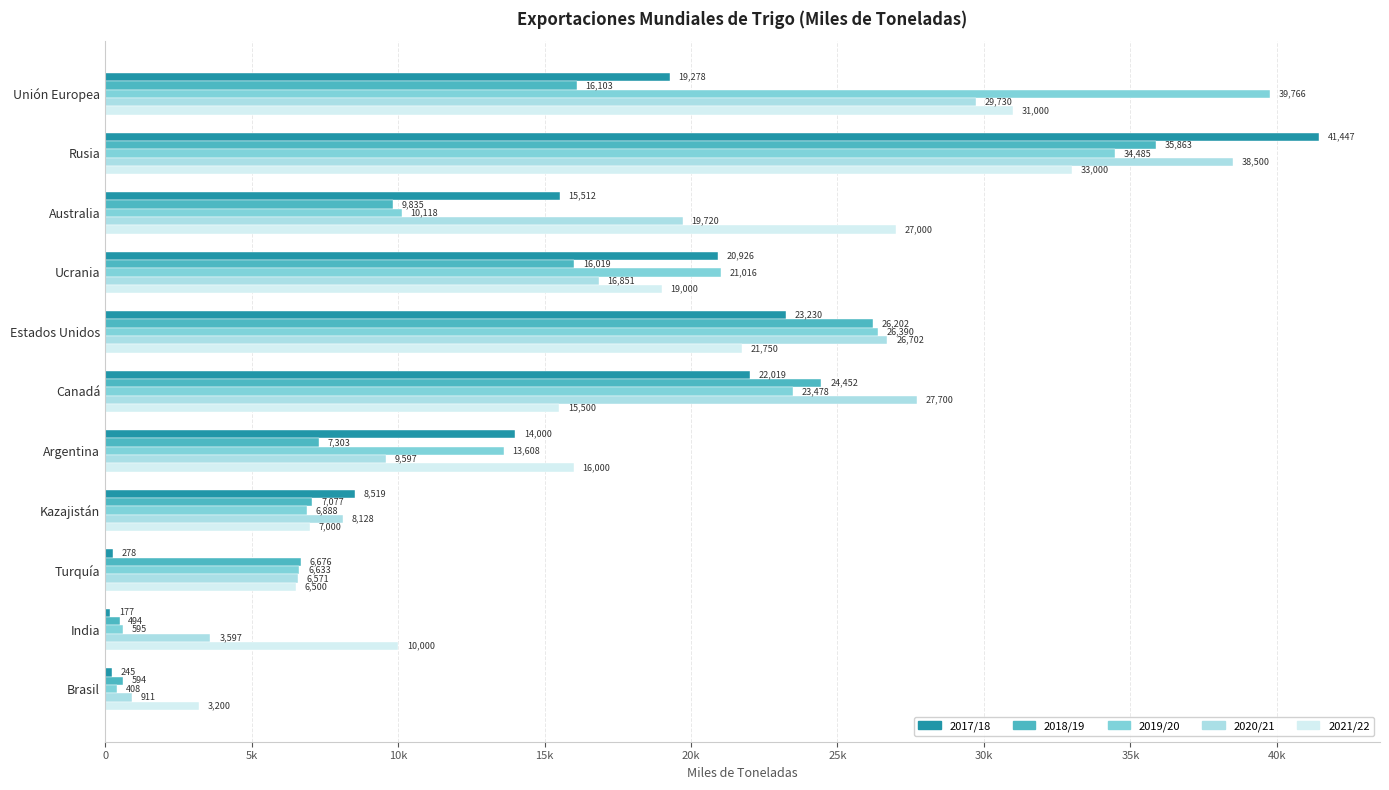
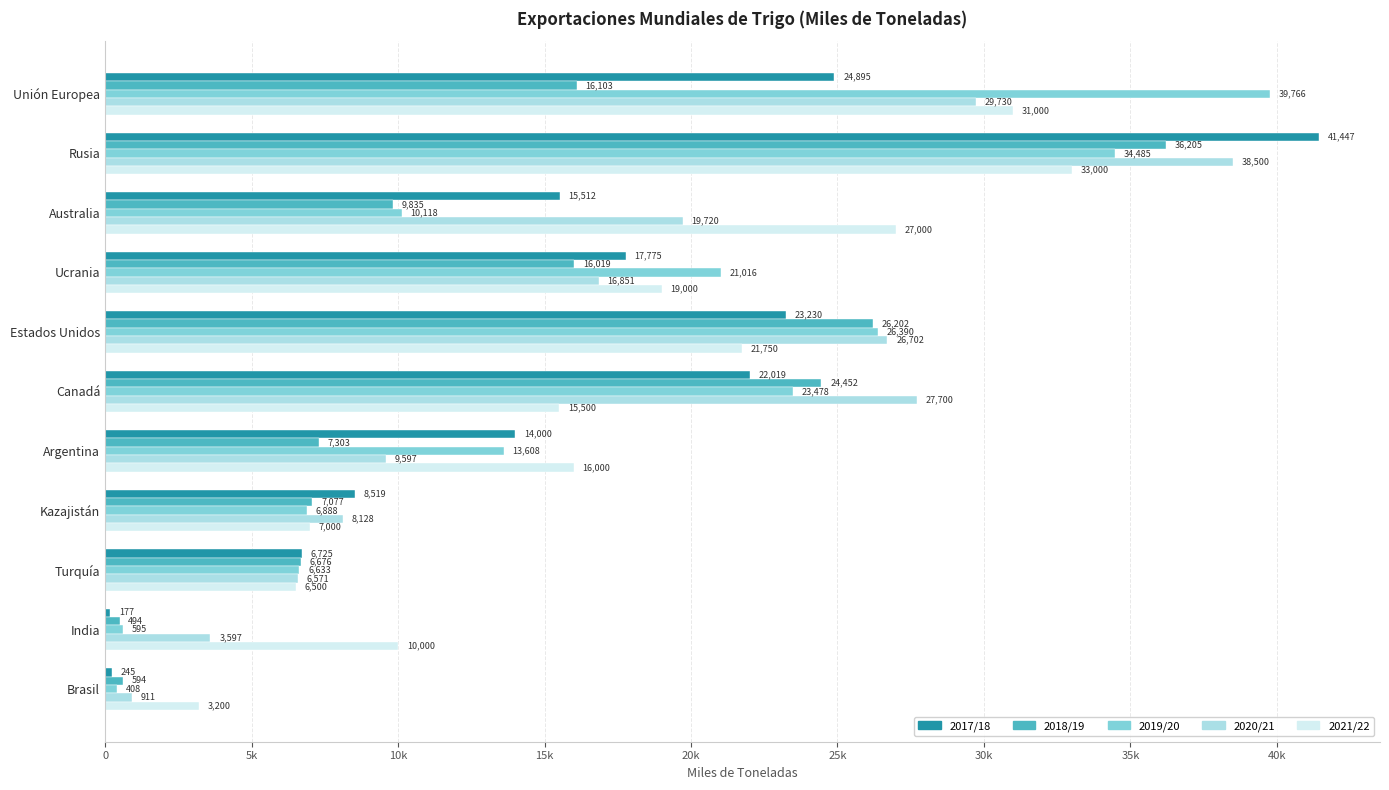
  {
    "2017/18": {
-     "Unión Europea": "19,278",
+     "Unión Europea": "24,895",
      "Rusia": "41,447",
      "Australia": "15,512",
-     "Ucrania": "20,926",
+     "Ucrania": "17,775",
      "Estados Unidos": "23,230",
      "Canadá": "22,019",
      "Argentina": "14,000",
      "Kazajistán": "8,519",
-     "Turquía": "278",
+     "Turquía": "6,725",
      "India": "177",
      "Brasil": "245"
    },
    "2018/19": {
      "Unión Europea": "16,103",
-     "Rusia": "35,863",
+     "Rusia": "36,205",
      "Australia": "9,835",
      "Ucrania": "16,019",
      "Estados Unidos": "26,202",
      "Canadá": "24,452",
      "Argentina": "7,303",
      "Kazajistán": "7,077",
      "Turquía": "6,676",
      "India": "494",
      "Brasil": "594"
    }
  }
